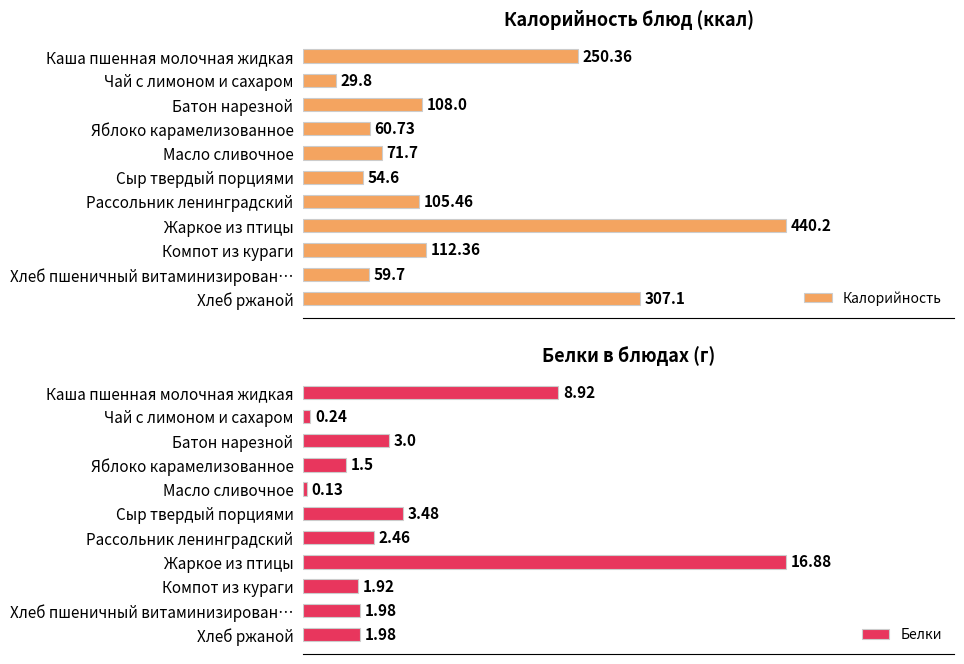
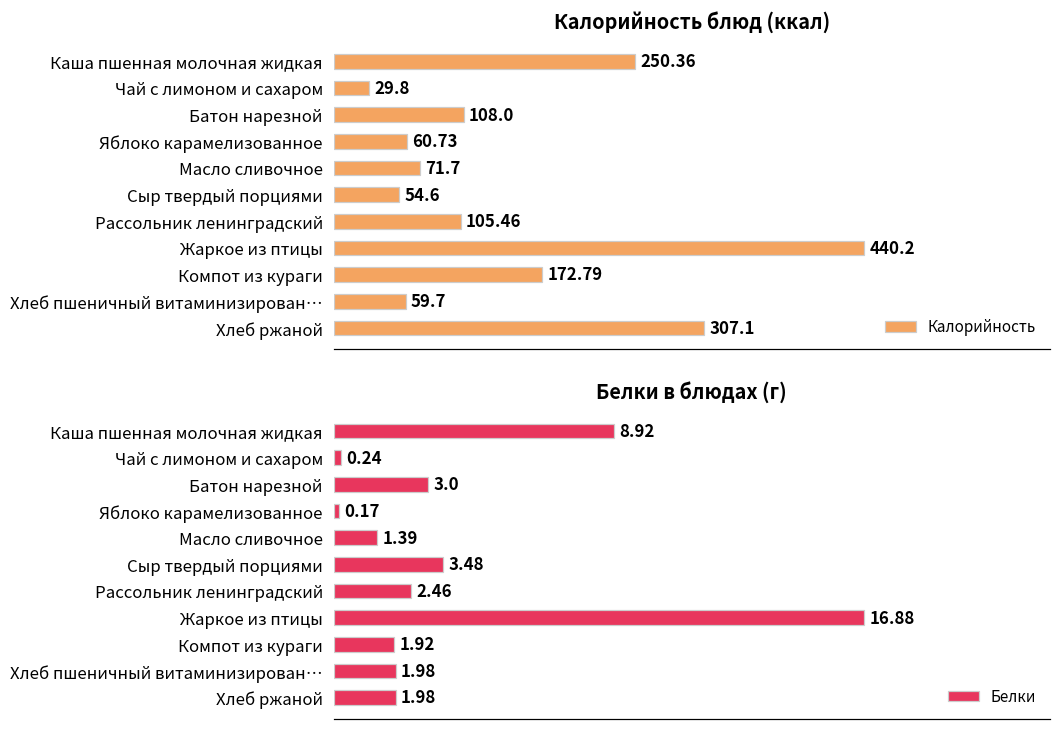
  {
    "Калорийность блюд (ккал)": {
      "Каша пшенная молочная жидкая": 250.36,
      "Чай с лимоном и сахаром": 29.8,
      "Батон нарезной": 108.0,
      "Яблоко карамелизованное": 60.73,
      "Масло сливочное": 71.7,
      "Сыр твердый порциями": 54.6,
      "Рассольник ленинградский": 105.46,
      "Жаркое из птицы": 440.2,
-     "Компот из кураги": 112.36,
+     "Компот из кураги": 172.79,
      "Хлеб пшеничный витаминизирован…": 59.7,
      "Хлеб ржаной": 307.1
    },
    "Белки в блюдах (г)": {
      "Каша пшенная молочная жидкая": 8.92,
      "Чай с лимоном и сахаром": 0.24,
      "Батон нарезной": 3.0,
-     "Яблоко карамелизованное": 1.5,
-     "Масло сливочное": 0.13,
+     "Яблоко карамелизованное": 0.17,
+     "Масло сливочное": 1.39,
      "Сыр твердый порциями": 3.48,
      "Рассольник ленинградский": 2.46,
      "Жаркое из птицы": 16.88,
      "Компот из кураги": 1.92,
      "Хлеб пшеничный витаминизирован…": 1.98,
      "Хлеб ржаной": 1.98
    }
  }
